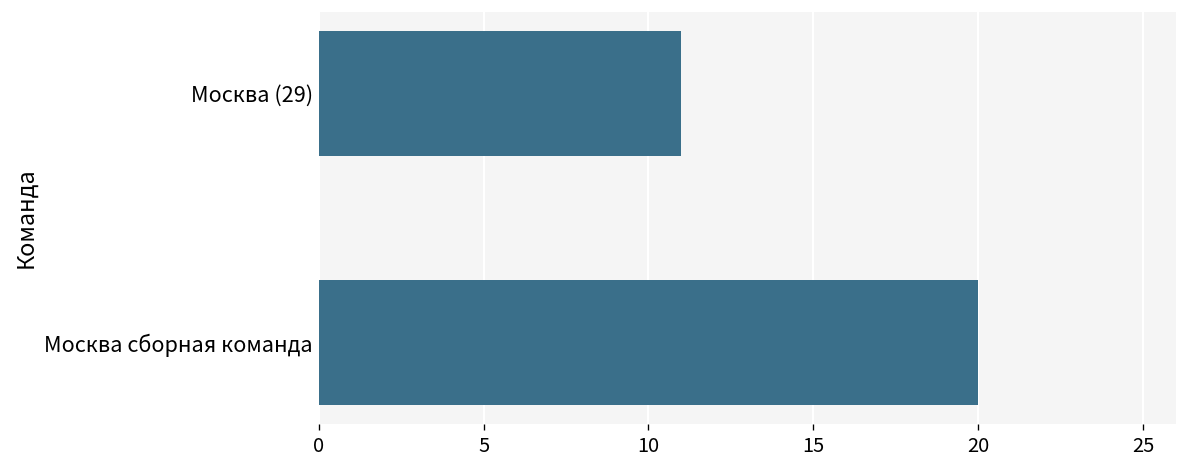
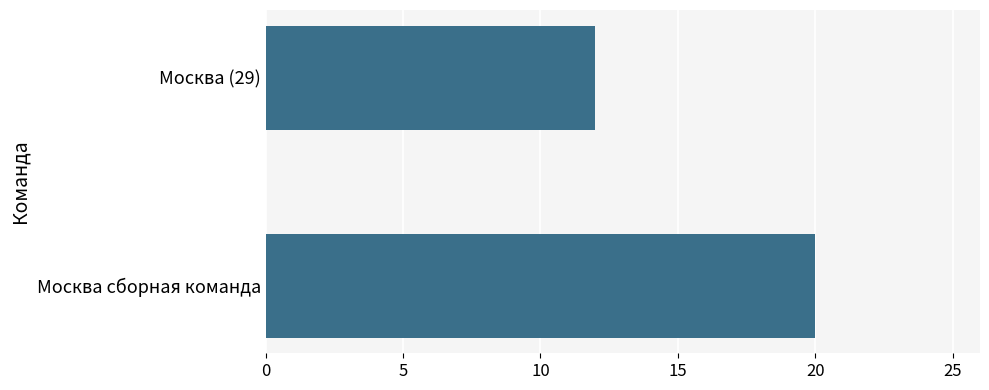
  {
-   "Москва (29)": 11,
+   "Москва (29)": 12,
    "Москва сборная команда": 20
  }
